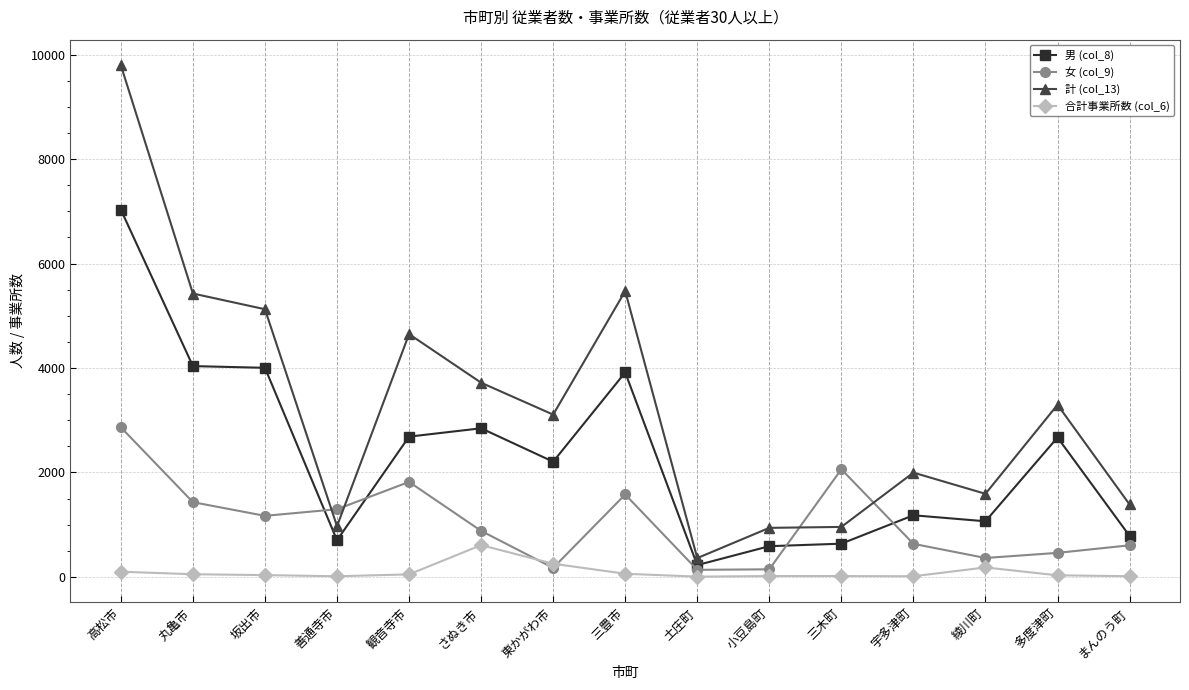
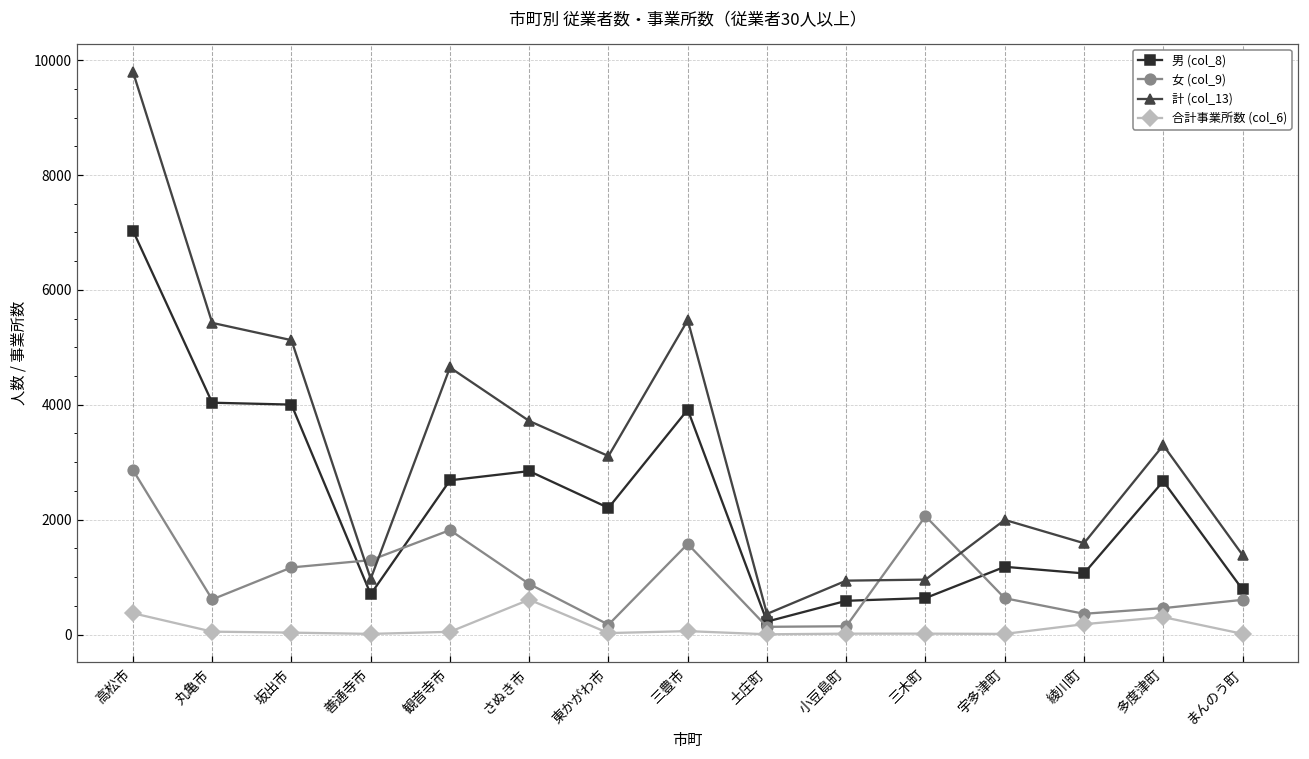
  {
    "女 (col_9)": {
      "高松市": 2900,
-     "丸亀市": 1400,
+     "丸亀市": 600,
      "坂出市": 1200,
      "善通寺市": 1300,
      "観音寺市": 1800,
      "さぬき市": 900,
      "東かがわ市": 200,
      "三豊市": 1600,
      "土庄町": 100,
      "小豆島町": 100,
      "三木町": 2100,
      "宇多津町": 600,
      "綾川町": 400,
      "多度津町": 500,
      "まんのう町": 600
    },
    "合計事業所数 (col_6)": {
-     "高松市": 100,
+     "高松市": 400,
      "丸亀市": 100,
      "坂出市": 0,
      "善通寺市": 0,
      "観音寺市": 0,
      "さぬき市": 600,
-     "東かがわ市": 300,
+     "東かがわ市": 0,
      "三豊市": 100,
      "土庄町": 0,
      "小豆島町": 0,
      "三木町": 0,
      "宇多津町": 0,
      "綾川町": 200,
-     "多度津町": 0,
+     "多度津町": 300,
      "まんのう町": 0
    }
  }
